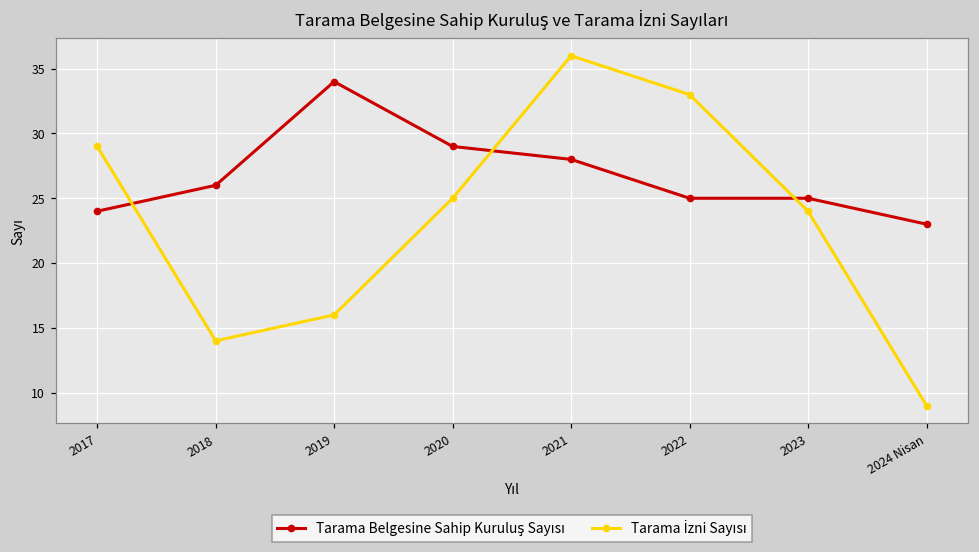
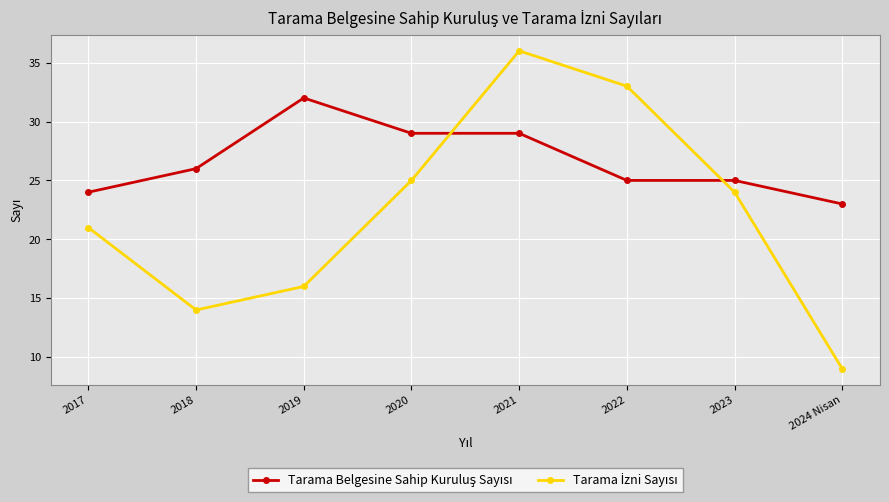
  {
    "Tarama Belgesine Sahip Kuruluş Sayısı": {
      "2017": 24,
      "2018": 26,
-     "2019": 34,
+     "2019": 32,
      "2020": 29,
-     "2021": 28,
+     "2021": 29,
      "2022": 25,
      "2023": 25,
      "2024 Nisan": 23
    },
    "Tarama İzni Sayısı": {
-     "2017": 29,
+     "2017": 21,
      "2018": 14,
      "2019": 16,
      "2020": 25,
      "2021": 36,
      "2022": 33,
      "2023": 24,
      "2024 Nisan": 9
    }
  }
